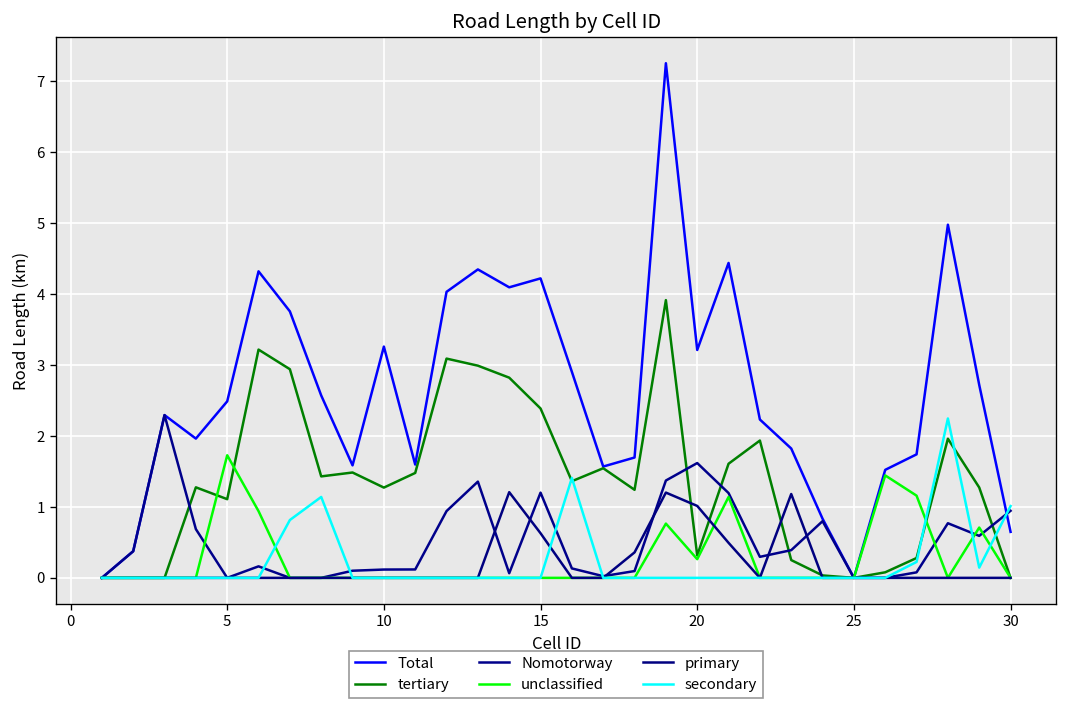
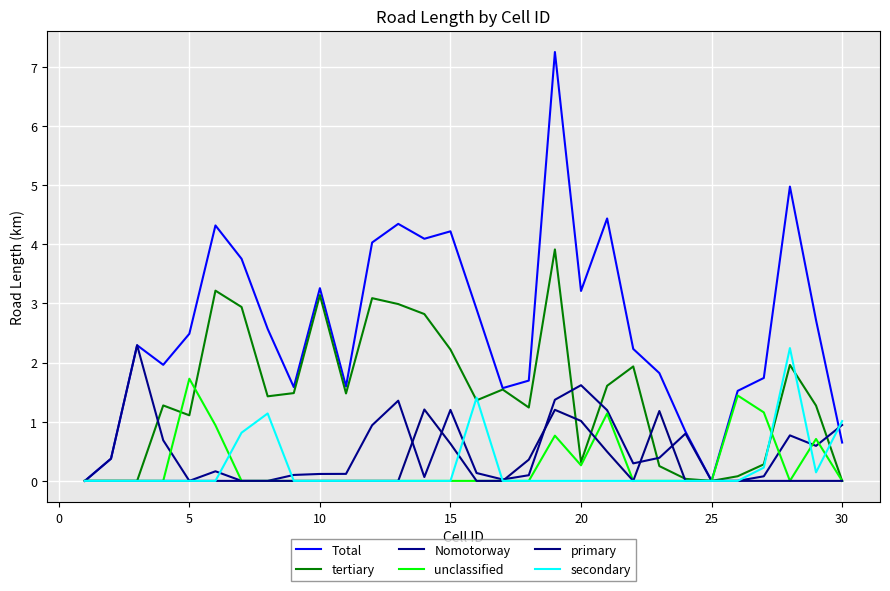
  {
    "Total": {
      "5": 2.5,
      "10": 3.3,
      "15": 4.2,
      "20": 3.2,
      "30": 0.6
    },
    "tertiary": {
      "5": 1.1,
-     "10": 1.3,
-     "15": 2.4,
+     "10": 3.1,
+     "15": 2.2,
      "20": 0.3
    },
    "unclassified": {
      "5": 1.7,
      "20": 0.3
    },
    "secondary": {
      "20": 0.0,
      "30": 1.0
    }
  }
